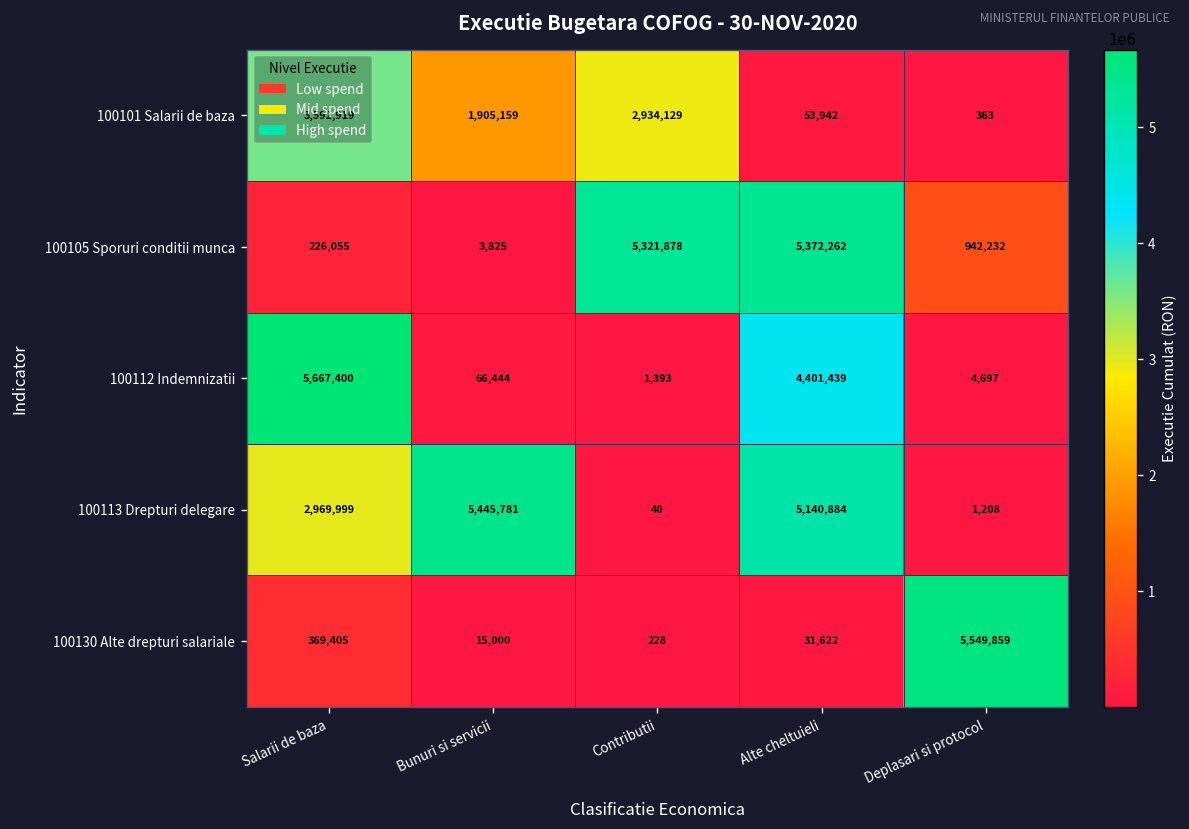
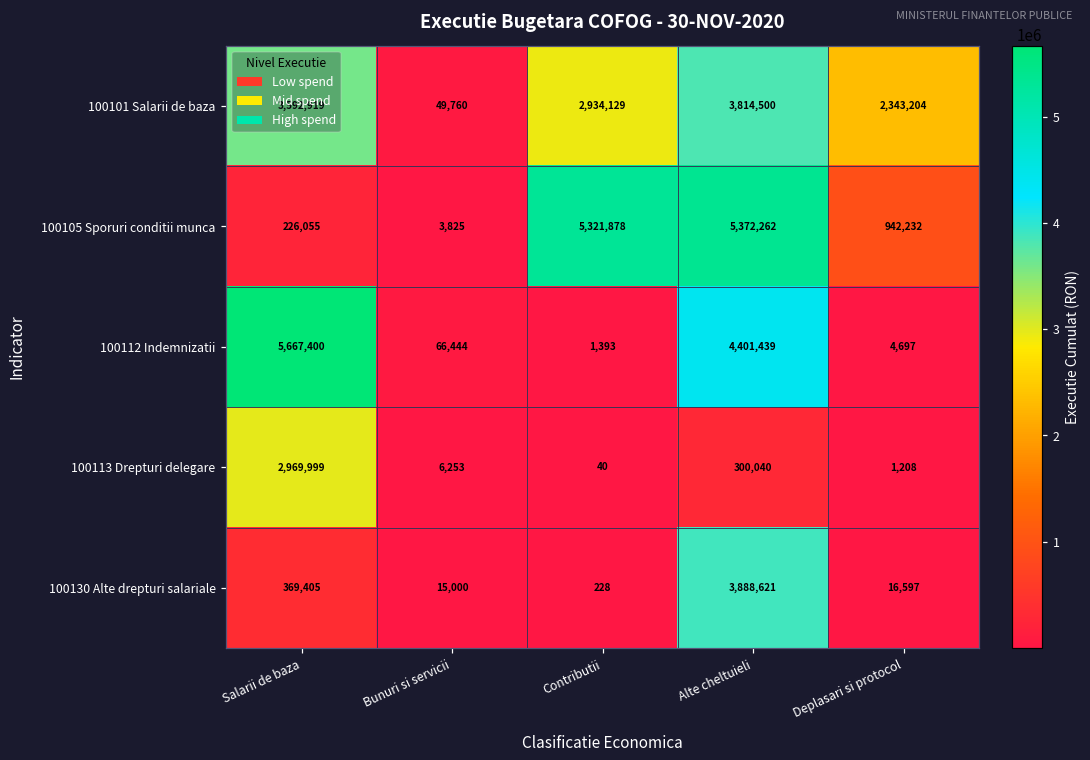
  {
    "100101 Salarii de baza": {
-     "Bunuri si servicii": "1,905,159",
+     "Bunuri si servicii": "49,760",
      "Contributii": "2,934,129",
-     "Alte cheltuieli": "53,942",
-     "Deplasari si protocol": "363"
+     "Alte cheltuieli": "3,814,500",
+     "Deplasari si protocol": "2,343,204"
    },
    "100105 Sporuri conditii munca": {
      "Salarii de baza": "226,055",
      "Bunuri si servicii": "3,825",
      "Contributii": "5,321,878",
      "Alte cheltuieli": "5,372,262",
      "Deplasari si protocol": "942,232"
    },
    "100112 Indemnizatii": {
      "Salarii de baza": "5,667,400",
      "Bunuri si servicii": "66,444",
      "Contributii": "1,393",
      "Alte cheltuieli": "4,401,439",
      "Deplasari si protocol": "4,697"
    },
    "100113 Drepturi delegare": {
      "Salarii de baza": "2,969,999",
-     "Bunuri si servicii": "5,445,781",
+     "Bunuri si servicii": "6,253",
      "Contributii": "40",
-     "Alte cheltuieli": "5,140,884",
+     "Alte cheltuieli": "300,040",
      "Deplasari si protocol": "1,208"
    },
    "100130 Alte drepturi salariale": {
      "Salarii de baza": "369,405",
      "Bunuri si servicii": "15,000",
      "Contributii": "228",
-     "Alte cheltuieli": "31,622",
-     "Deplasari si protocol": "5,549,859"
+     "Alte cheltuieli": "3,888,621",
+     "Deplasari si protocol": "16,597"
    }
  }
